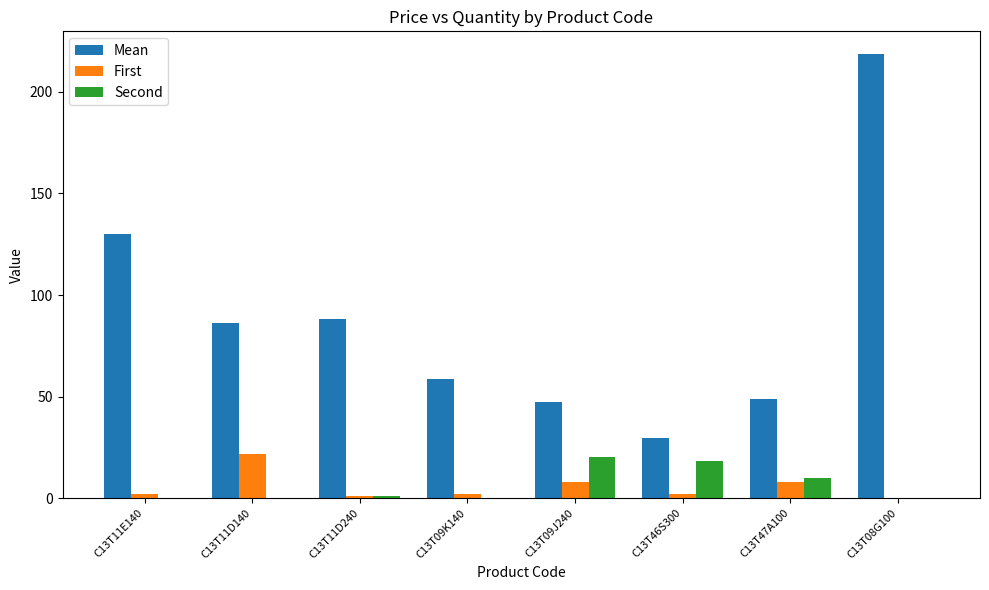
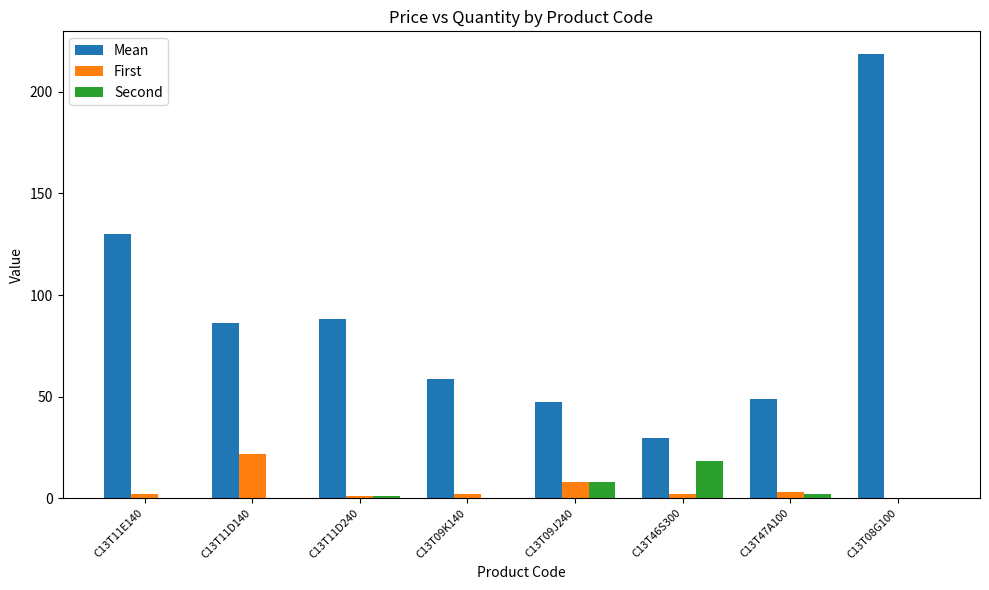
  {
    "Mean": {
      "C13T11E140": 130,
      "C13T11D140": 86,
      "C13T11D240": 88,
      "C13T09K140": 59,
      "C13T09J240": 48,
      "C13T46S300": 30,
      "C13T47A100": 49,
      "C13T08G100": 219
    },
    "First": {
      "C13T11E140": 2,
      "C13T11D140": 22,
      "C13T09K140": 2,
      "C13T09J240": 8,
      "C13T46S300": 2,
-     "C13T47A100": 8,
+     "C13T47A100": 3,
      "C13T08G100": 0
    },
    "Second": {
      "C13T11E140": 0,
      "C13T11D140": 0,
      "C13T09K140": 0,
-     "C13T09J240": 20,
+     "C13T09J240": 8,
      "C13T46S300": 18,
-     "C13T47A100": 10,
+     "C13T47A100": 2,
      "C13T08G100": 0
    }
  }
